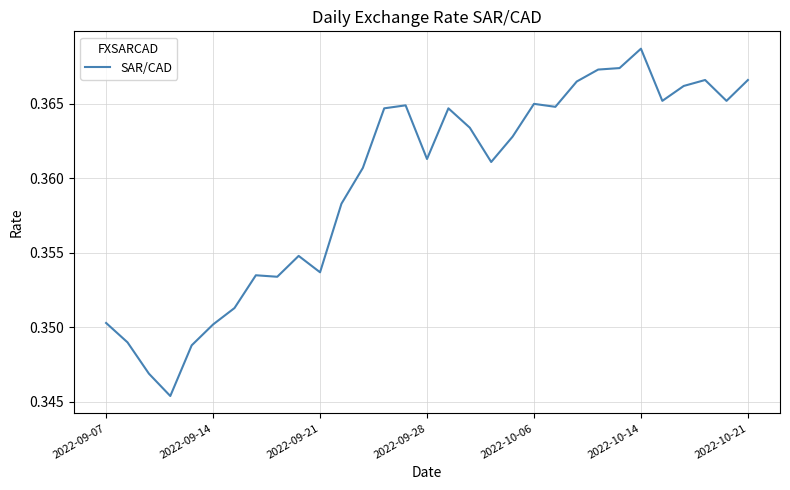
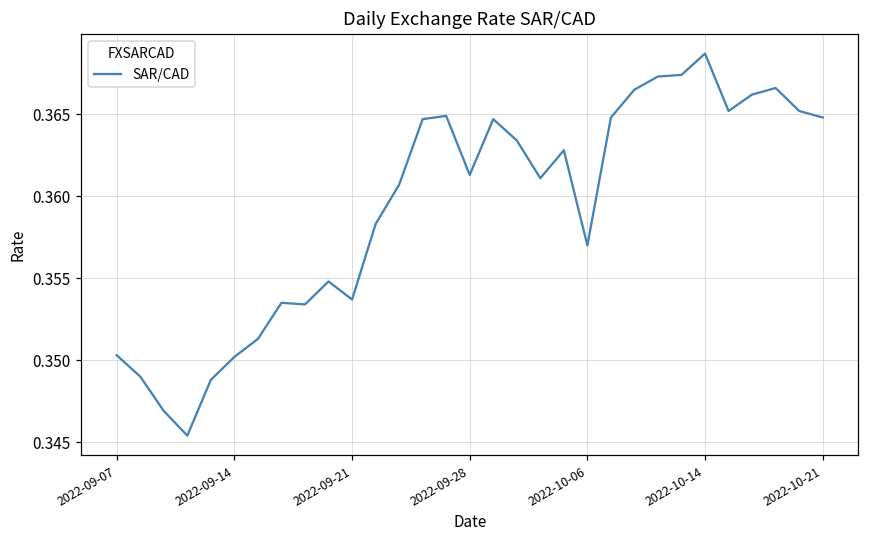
  {
    "2022-09-07": 0.3503,
    "2022-09-14": 0.3502,
    "2022-09-21": 0.3537,
    "2022-09-28": 0.3613,
-   "2022-10-06": 0.365,
+   "2022-10-06": 0.357,
    "2022-10-14": 0.3687,
-   "2022-10-21": 0.3666
+   "2022-10-21": 0.3648
  }
